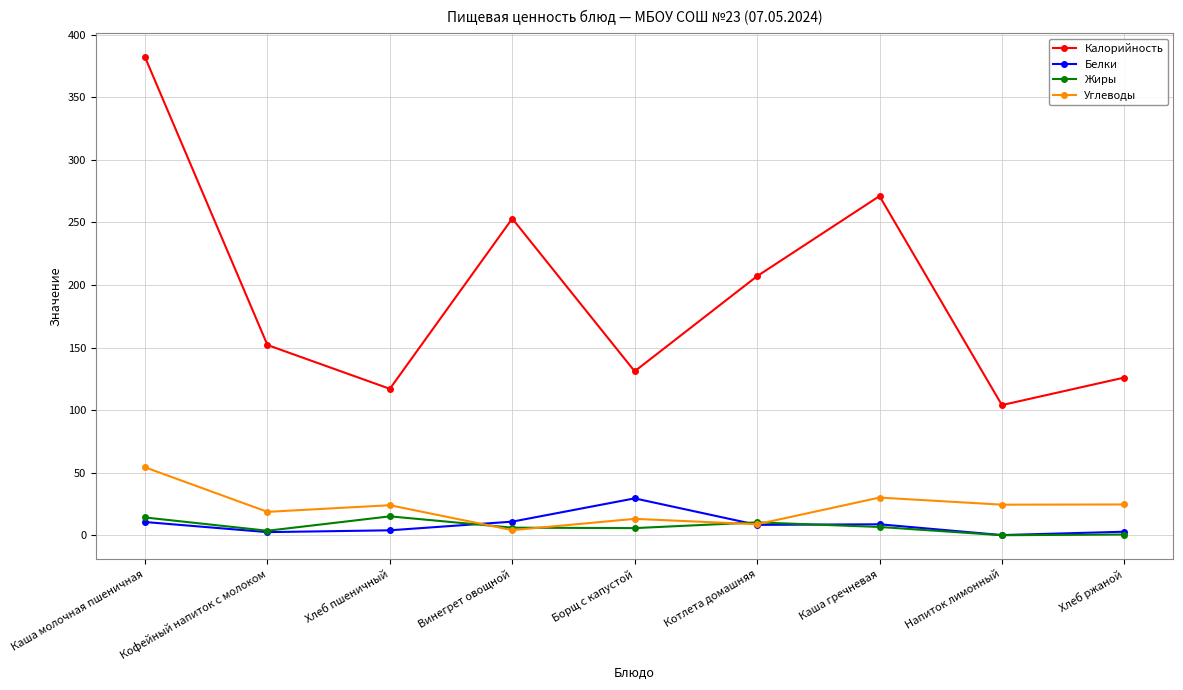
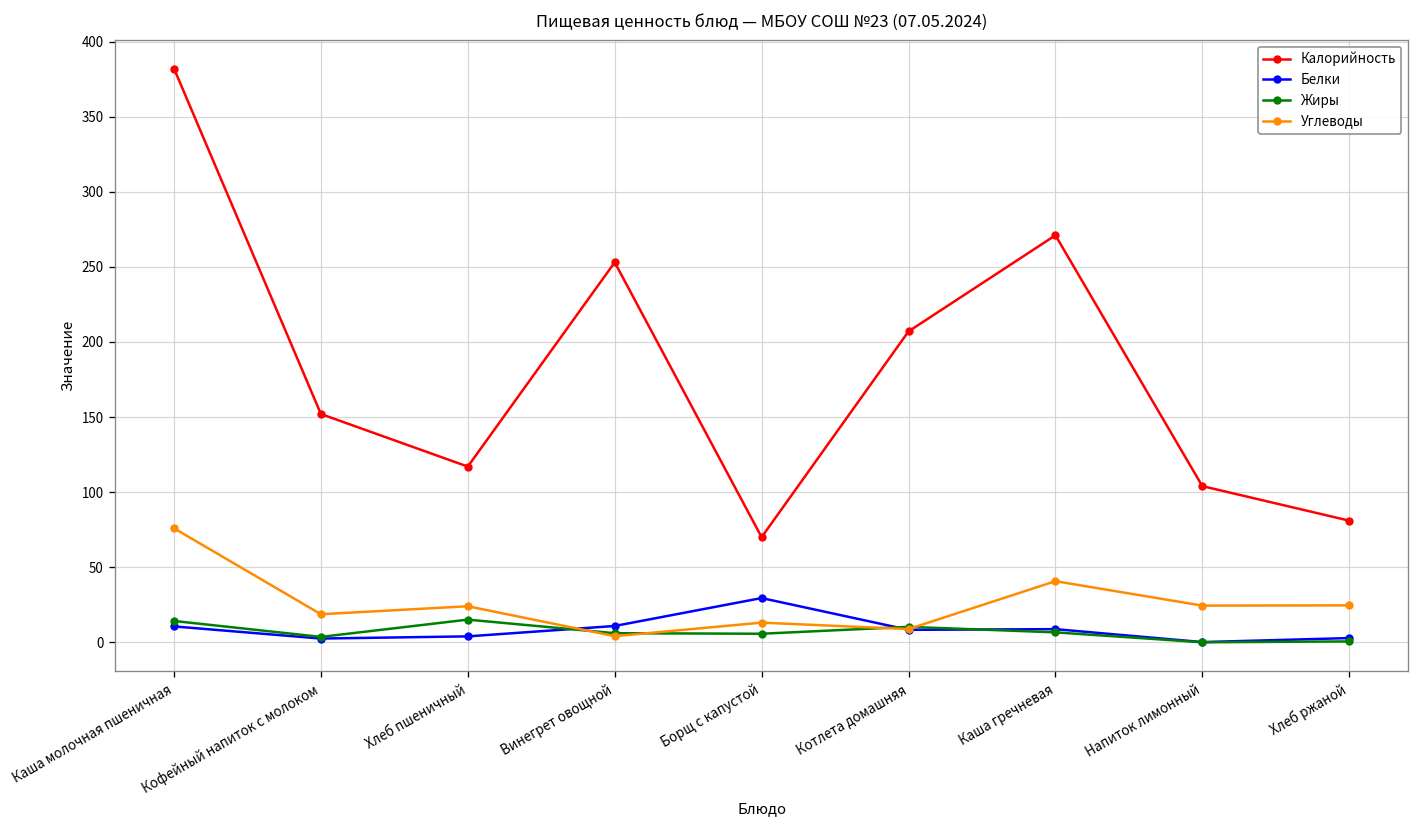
  {
    "Калорийность": {
      "Каша молочная пшеничная": 382,
      "Кофейный напиток с молоком": 152,
      "Хлеб пшеничный": 117,
      "Винегрет овощной": 253,
-     "Борщ с капустой": 131,
+     "Борщ с капустой": 70,
      "Котлета домашняя": 207,
      "Каша гречневая": 271,
      "Напиток лимонный": 104,
-     "Хлеб ржаной": 126
+     "Хлеб ржаной": 81
    },
    "Белки": {
      "Каша молочная пшеничная": 11,
      "Хлеб пшеничный": 4,
      "Винегрет овощной": 11,
      "Борщ с капустой": 29,
      "Каша гречневая": 9,
      "Хлеб ржаной": 3
    },
    "Жиры": {
      "Каша молочная пшеничная": 14,
      "Хлеб пшеничный": 15,
      "Борщ с капустой": 6,
      "Каша гречневая": 7,
      "Хлеб ржаной": 1
    },
    "Углеводы": {
-     "Каша молочная пшеничная": 54,
+     "Каша молочная пшеничная": 76,
      "Кофейный напиток с молоком": 19,
      "Хлеб пшеничный": 24,
      "Борщ с капустой": 13,
-     "Каша гречневая": 30,
+     "Каша гречневая": 41,
      "Напиток лимонный": 24,
      "Хлеб ржаной": 25
    }
  }
